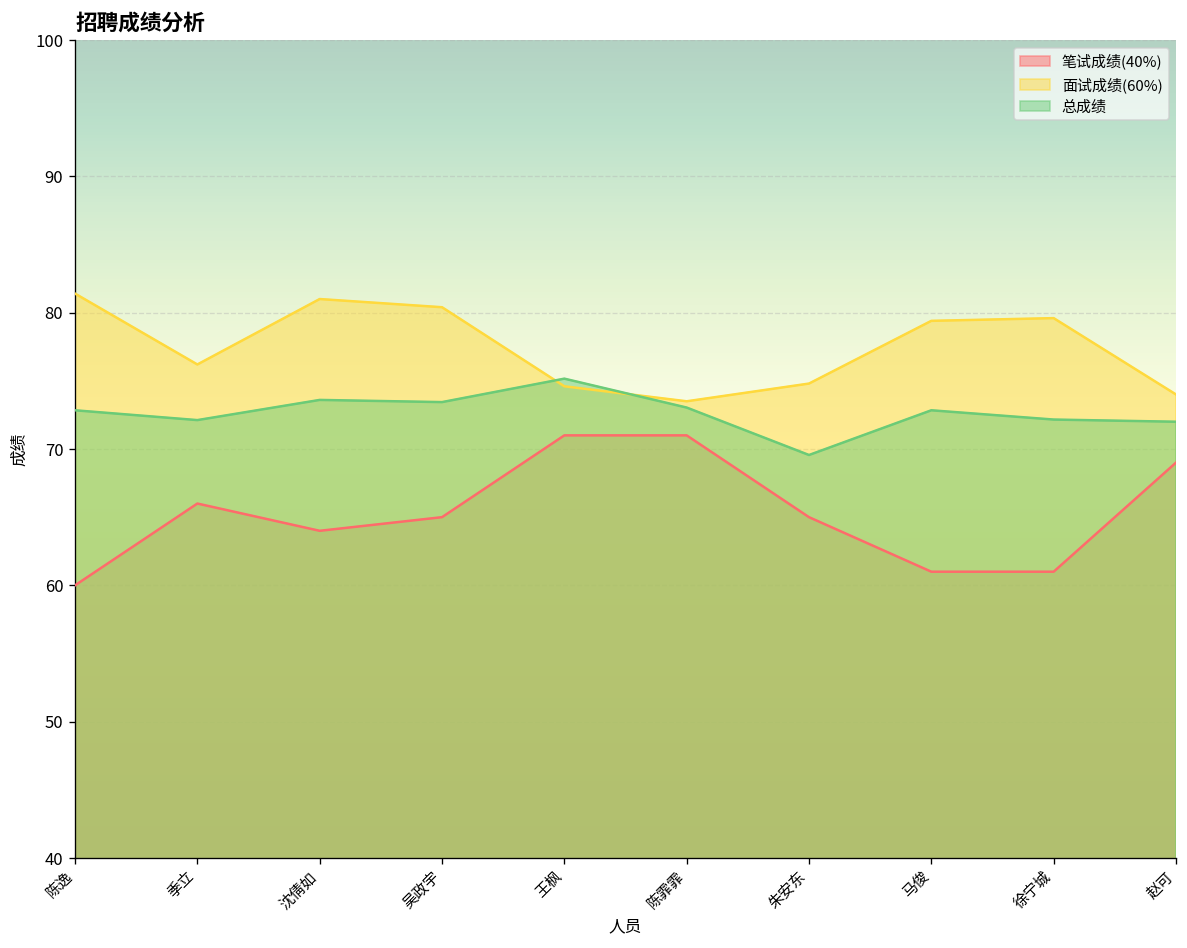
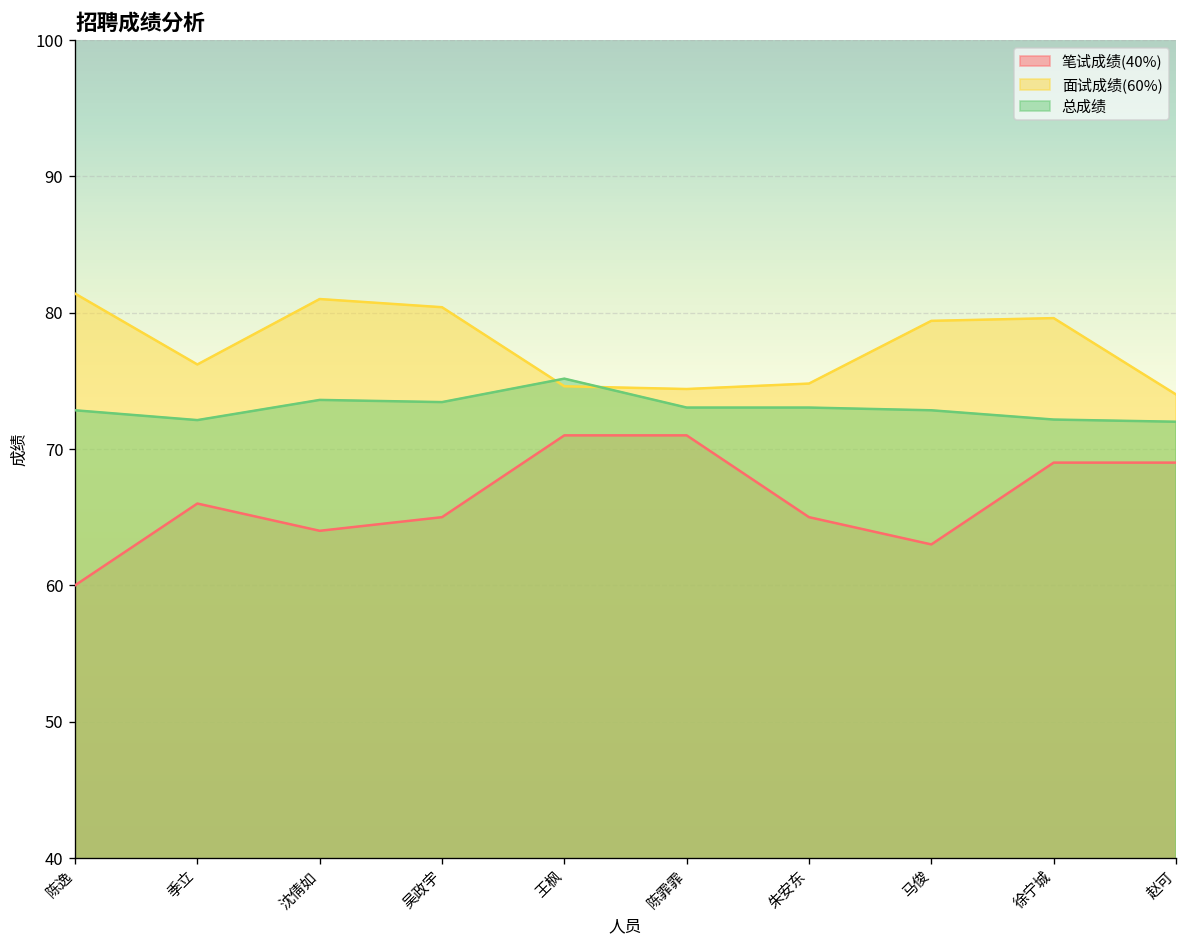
  {
    "笔试成绩(40%)": {
      "陈逸": 60,
      "季立": 66,
      "沈倩如": 64,
      "吴政宇": 65,
      "王枫": 71,
      "陈霏霏": 71,
      "朱安东": 65,
-     "马俊": 61,
-     "徐宁城": 61,
+     "马俊": 63,
+     "徐宁城": 69,
      "赵可": 69
    },
    "面试成绩(60%)": {
      "陈逸": 81.4,
      "季立": 76.2,
      "沈倩如": 81.0,
      "吴政宇": 80.4,
      "王枫": 74.6,
-     "陈霏霏": 73.5,
+     "陈霏霏": 74.4,
      "朱安东": 74.8,
      "马俊": 79.4,
      "徐宁城": 79.6,
      "赵可": 74.0
    },
    "总成绩": {
      "陈逸": 72.8,
      "季立": 72.1,
      "沈倩如": 73.6,
      "吴政宇": 73.4,
      "王枫": 75.2,
      "陈霏霏": 73.0,
-     "朱安东": 69.6,
+     "朱安东": 73.0,
      "马俊": 72.8,
      "徐宁城": 72.2,
      "赵可": 72.0
    }
  }
